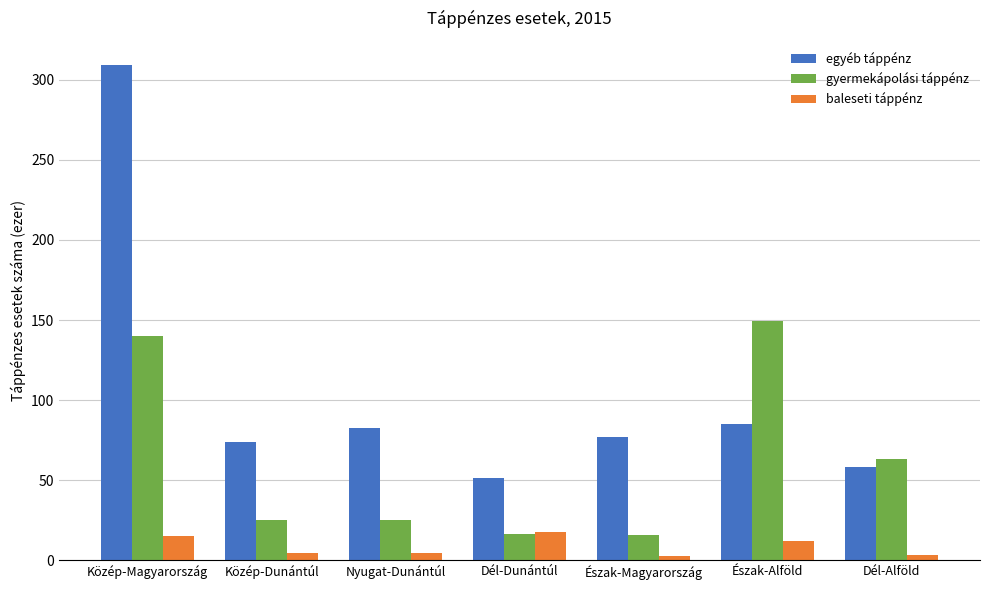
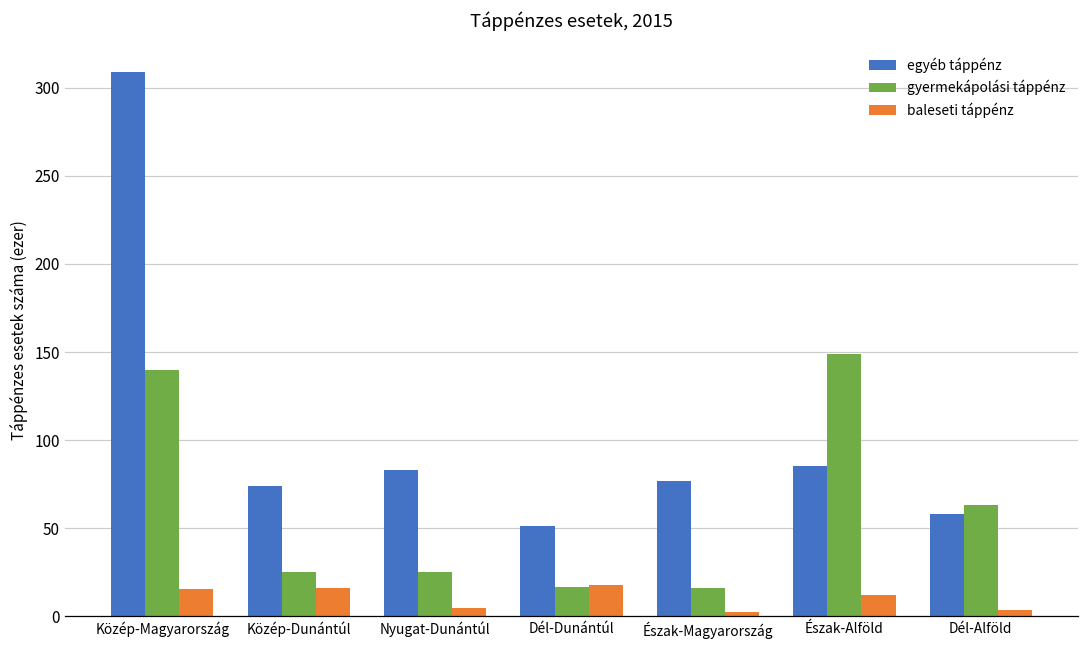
  {
    "egyéb táppénz": {
      "Közép-Magyarország": 309,
      "Közép-Dunántúl": 74,
      "Nyugat-Dunántúl": 83,
      "Dél-Dunántúl": 51,
      "Észak-Magyarország": 77,
      "Észak-Alföld": 85,
      "Dél-Alföld": 58
    },
    "gyermekápolási táppénz": {
      "Közép-Magyarország": 140,
      "Közép-Dunántúl": 25,
      "Nyugat-Dunántúl": 25,
      "Dél-Dunántúl": 17,
      "Észak-Magyarország": 16,
      "Észak-Alföld": 149,
      "Dél-Alföld": 63
    },
    "baleseti táppénz": {
      "Közép-Magyarország": 15,
-     "Közép-Dunántúl": 4,
+     "Közép-Dunántúl": 16,
      "Nyugat-Dunántúl": 4,
      "Dél-Dunántúl": 18,
      "Észak-Magyarország": 2,
      "Észak-Alföld": 12,
      "Dél-Alföld": 3
    }
  }
